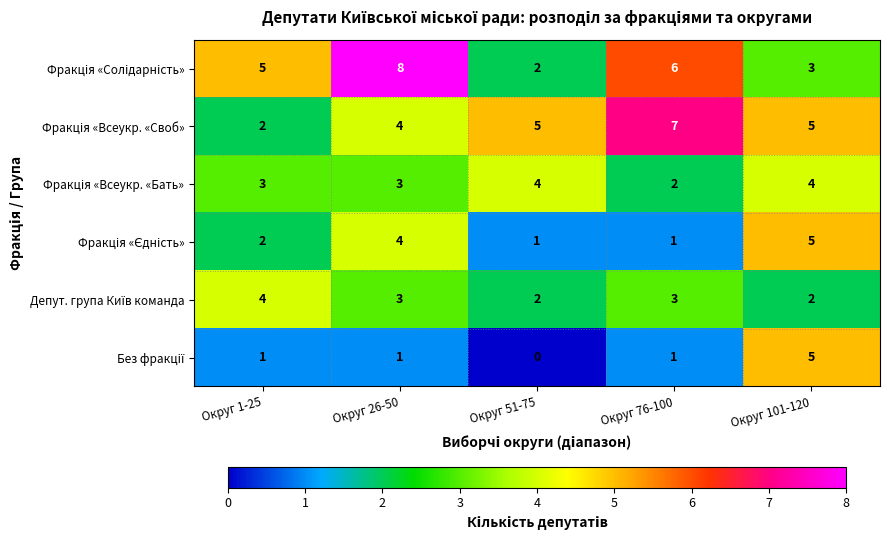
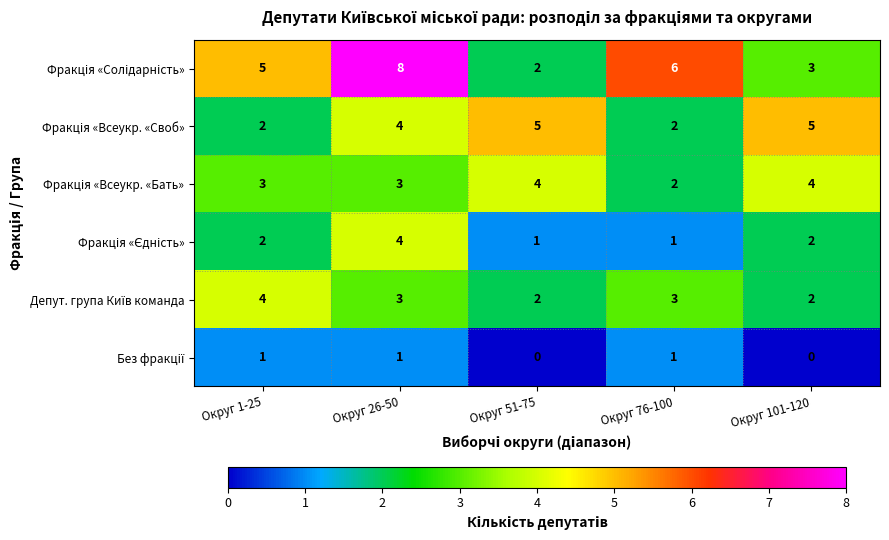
  {
    "Фракція «Солідарність»": {
      "Округ 1-25": 5,
      "Округ 26-50": 8,
      "Округ 51-75": 2,
      "Округ 76-100": 6,
      "Округ 101-120": 3
    },
    "Фракція «Всеукр. «Своб»": {
      "Округ 1-25": 2,
      "Округ 26-50": 4,
      "Округ 51-75": 5,
-     "Округ 76-100": 7,
+     "Округ 76-100": 2,
      "Округ 101-120": 5
    },
    "Фракція «Всеукр. «Бать»": {
      "Округ 1-25": 3,
      "Округ 26-50": 3,
      "Округ 51-75": 4,
      "Округ 76-100": 2,
      "Округ 101-120": 4
    },
    "Фракція «Єдність»": {
      "Округ 1-25": 2,
      "Округ 26-50": 4,
      "Округ 51-75": 1,
      "Округ 76-100": 1,
-     "Округ 101-120": 5
+     "Округ 101-120": 2
    },
    "Депут. група Київ команда": {
      "Округ 1-25": 4,
      "Округ 26-50": 3,
      "Округ 51-75": 2,
      "Округ 76-100": 3,
      "Округ 101-120": 2
    },
    "Без фракції": {
      "Округ 1-25": 1,
      "Округ 26-50": 1,
      "Округ 51-75": 0,
      "Округ 76-100": 1,
-     "Округ 101-120": 5
+     "Округ 101-120": 0
    }
  }
